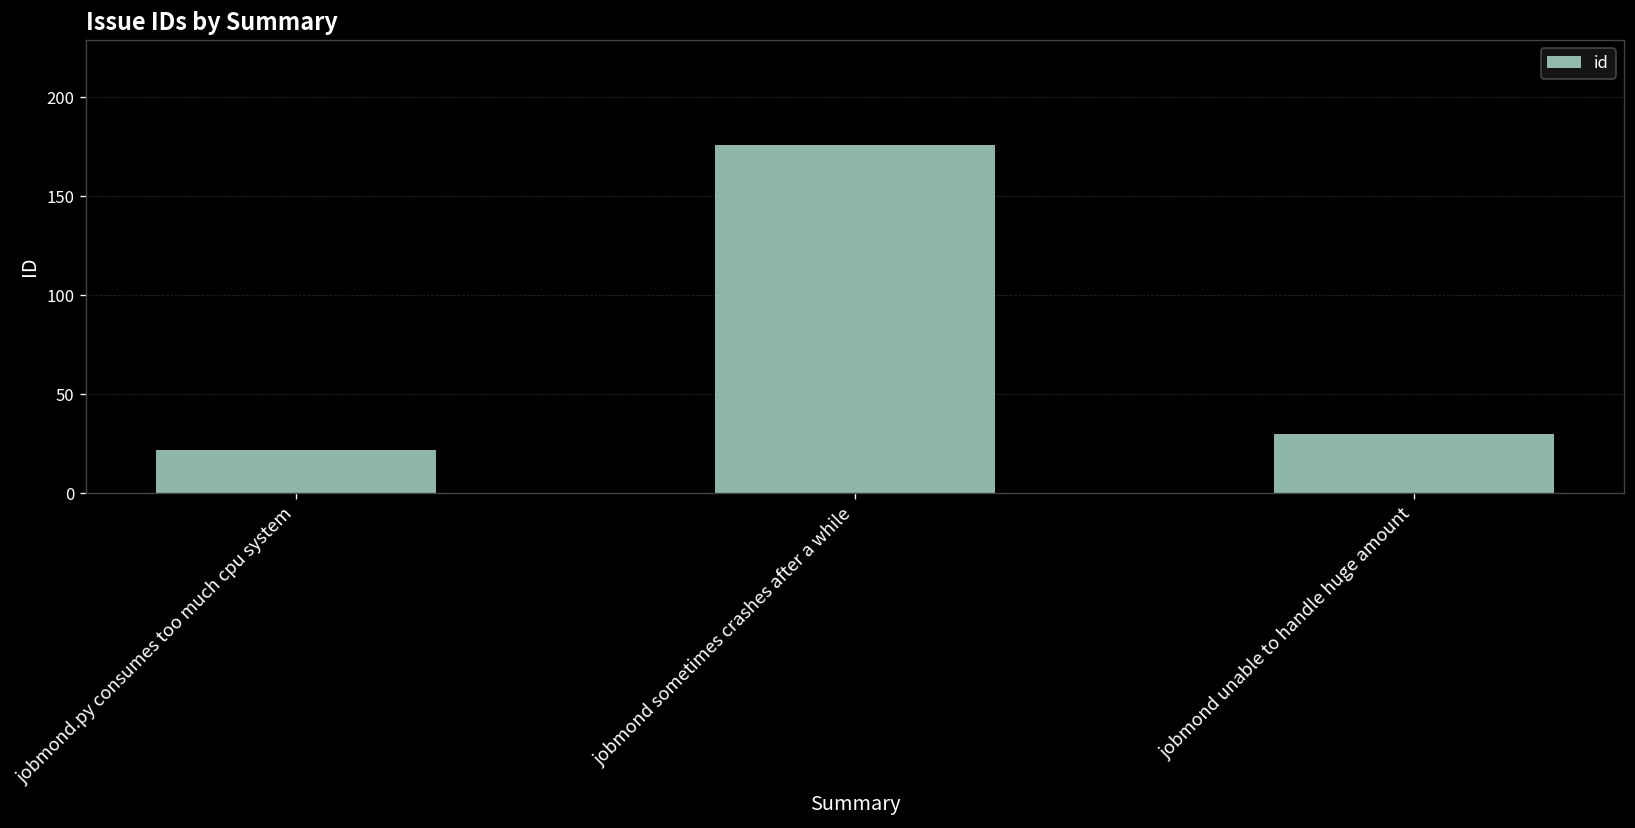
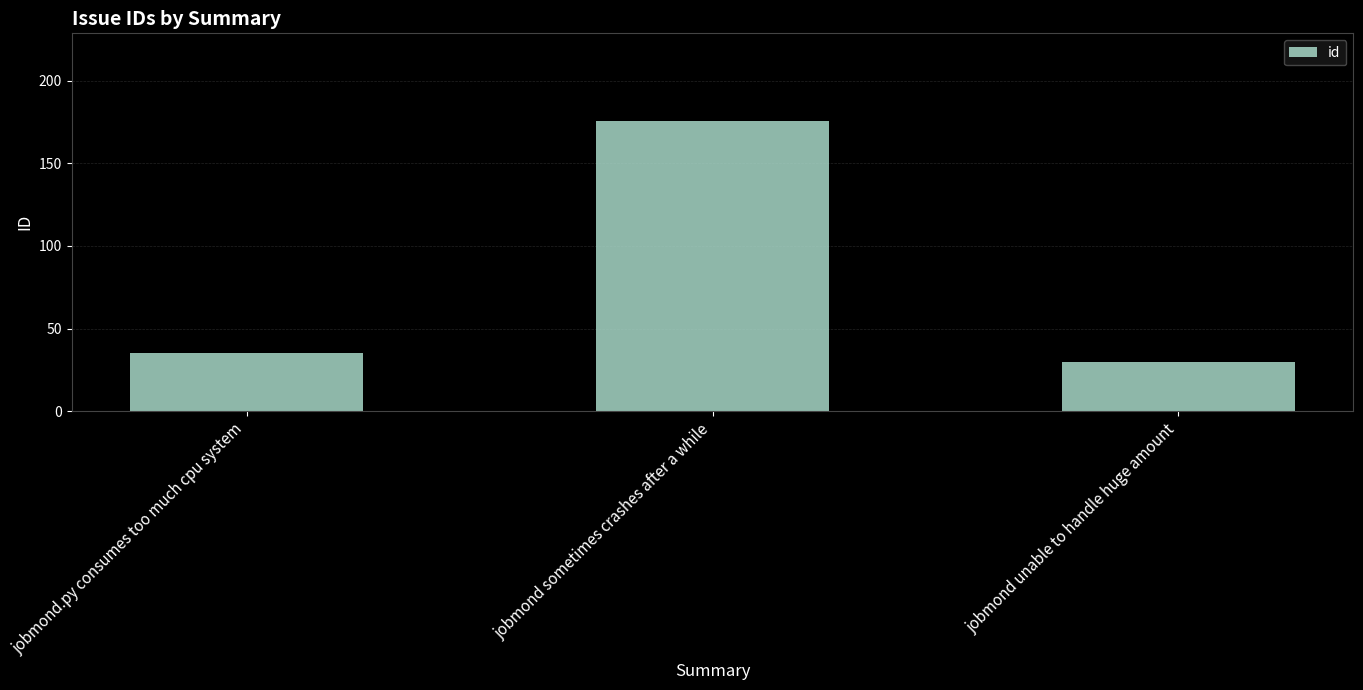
  {
-   "jobmond.py consumes too much cpu system": 22,
+   "jobmond.py consumes too much cpu system": 35,
    "jobmond sometimes crashes after a while": 176,
    "jobmond unable to handle huge amount": 30
  }
